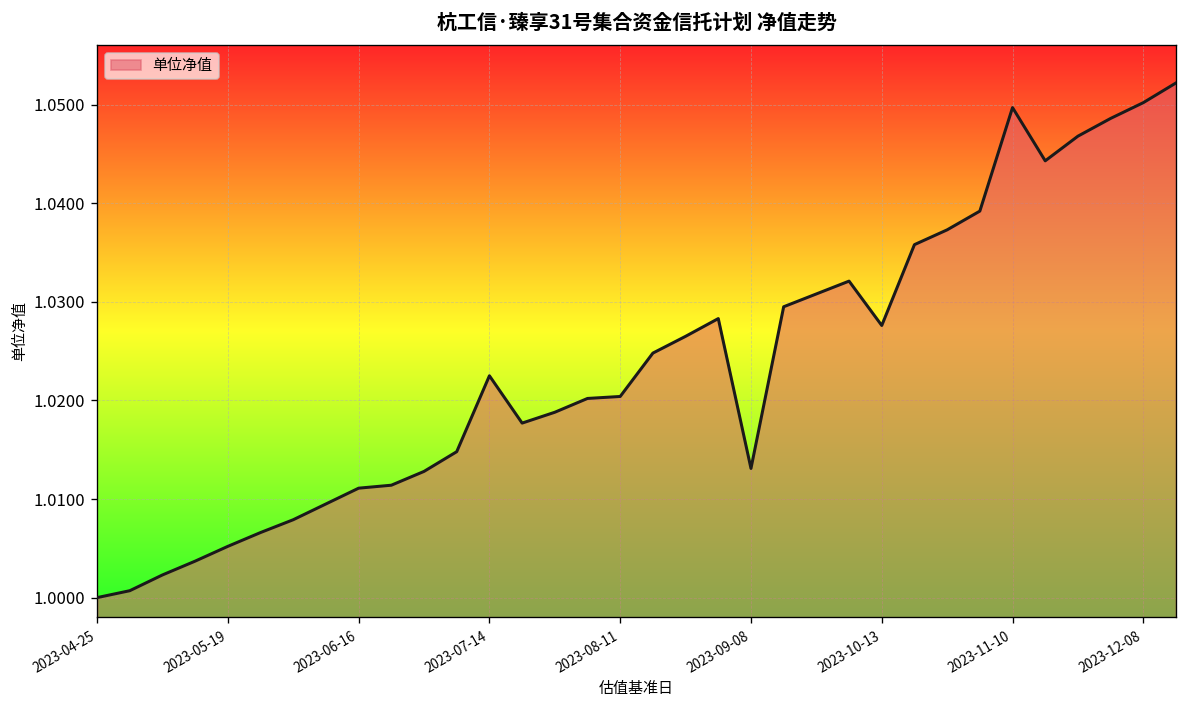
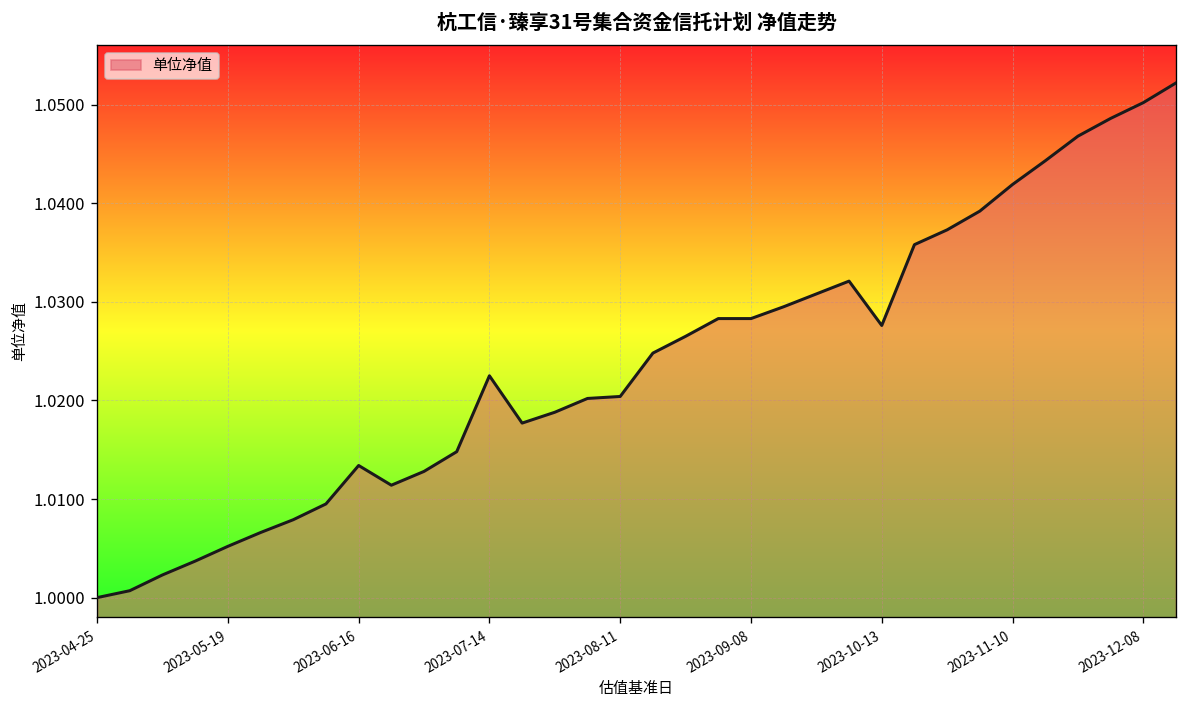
  {
    "2023-04-25": 1.000,
    "2023-05-19": 1.005,
-   "2023-06-16": 1.011,
+   "2023-06-16": 1.013,
    "2023-07-14": 1.023,
    "2023-08-11": 1.020,
-   "2023-09-08": 1.013,
+   "2023-09-08": 1.028,
    "2023-10-13": 1.028,
-   "2023-11-10": 1.050,
+   "2023-11-10": 1.042,
    "2023-12-08": 1.050
  }
